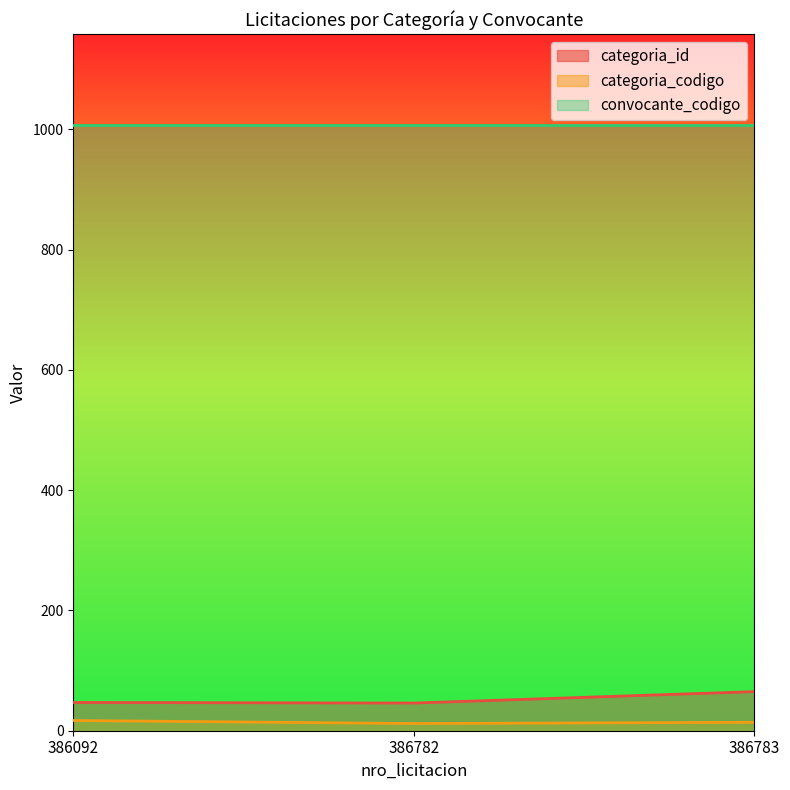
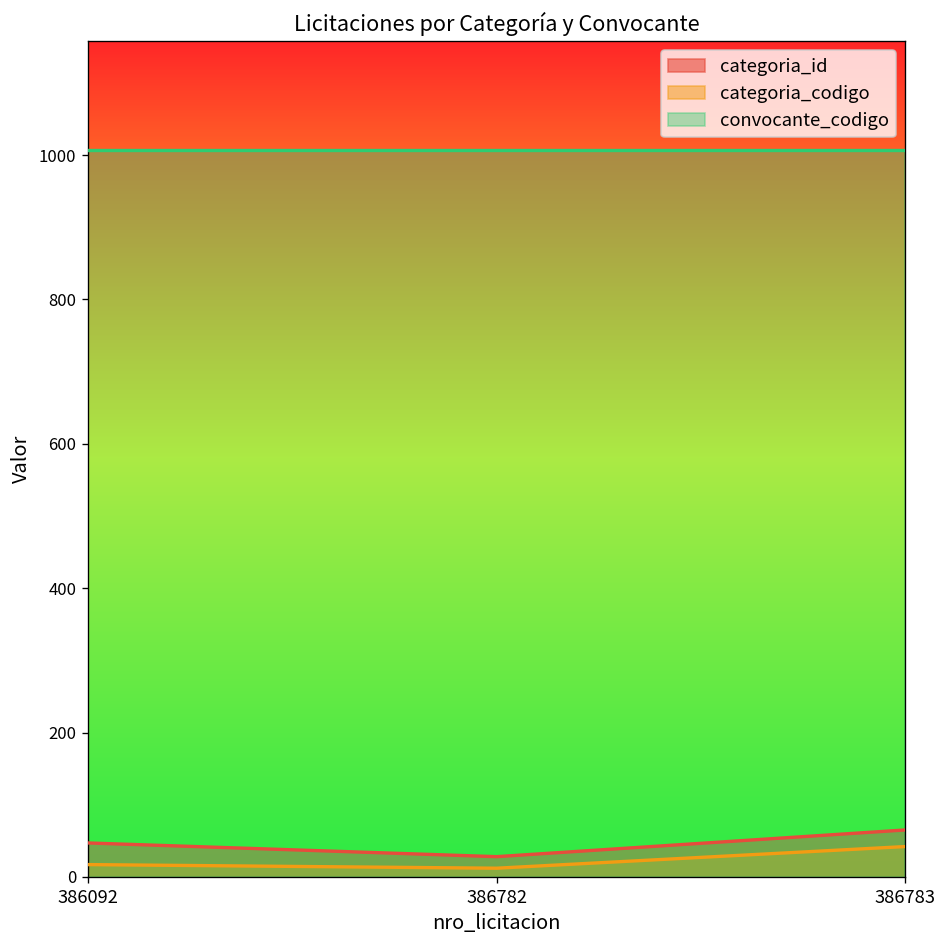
  {
    "categoria_id": {
      "386092": 50,
-     "386782": 50,
+     "386782": 30,
      "386783": 70
    },
    "categoria_codigo": {
      "386092": 20,
      "386782": 10,
-     "386783": 10
+     "386783": 40
    },
    "convocante_codigo": {
      "386092": 1010,
      "386782": 1010,
      "386783": 1010
    }
  }
